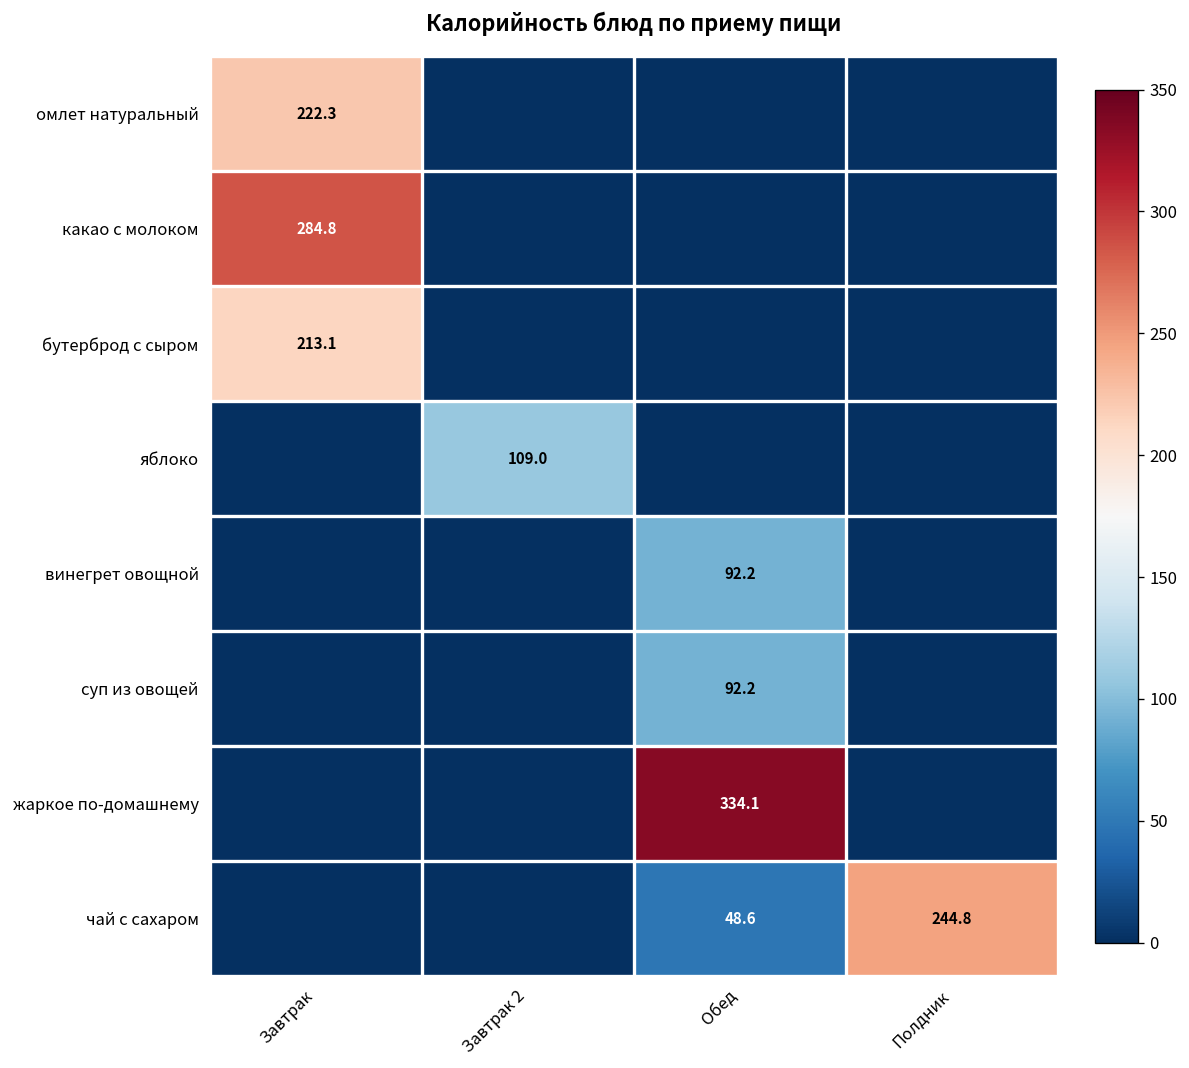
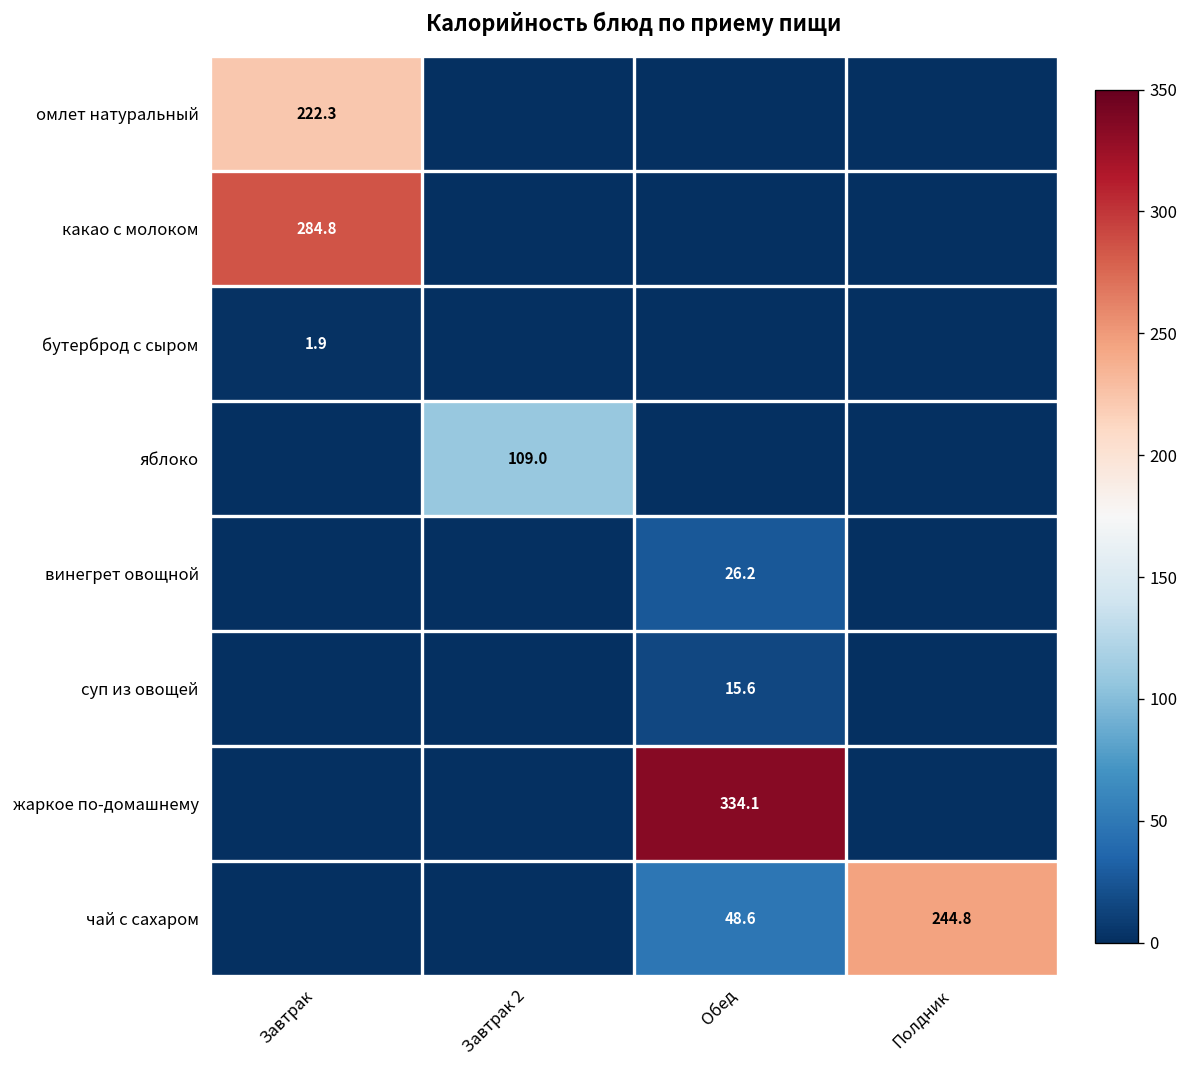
  {
    "омлет натуральный": {
      "Завтрак": 222.3
    },
    "какао с молоком": {
      "Завтрак": 284.8
    },
    "бутерброд с сыром": {
-     "Завтрак": 213.1
+     "Завтрак": 1.9
    },
    "яблоко": {
      "Завтрак 2": 109.0
    },
    "винегрет овощной": {
-     "Обед": 92.2
+     "Обед": 26.2
    },
    "суп из овощей": {
-     "Обед": 92.2
+     "Обед": 15.6
    },
    "жаркое по-домашнему": {
      "Обед": 334.1
    },
    "чай с сахаром": {
      "Обед": 48.6,
      "Полдник": 244.8
    }
  }
